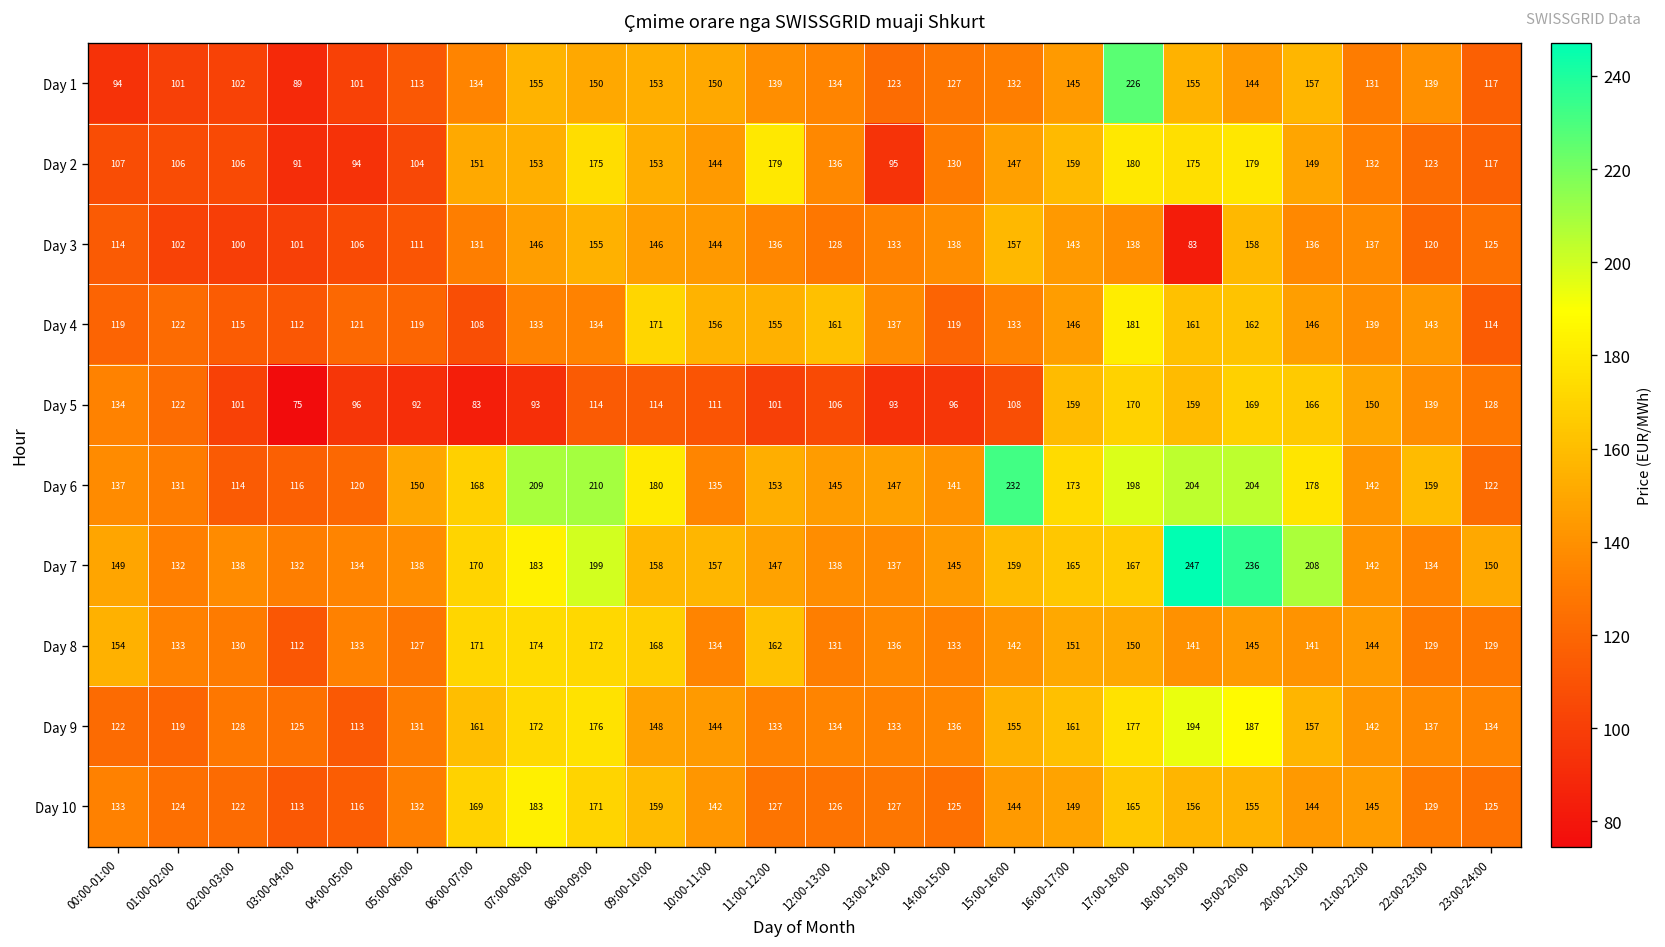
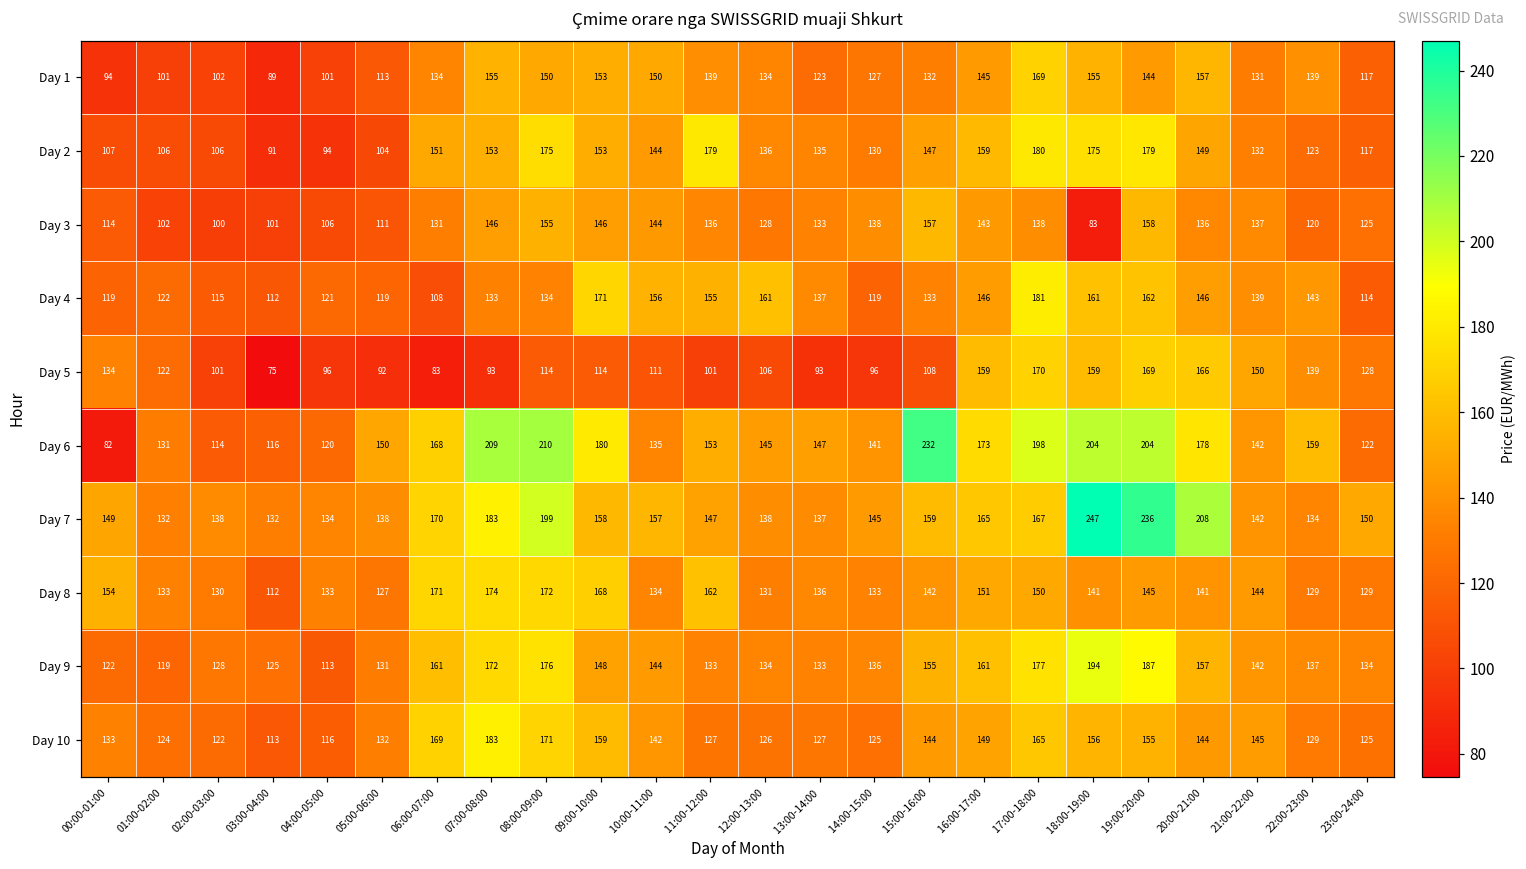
  {
    "Day 1": {
      "00:00-01:00": 94,
      "01:00-02:00": 101,
      "02:00-03:00": 102,
      "03:00-04:00": 89,
      "04:00-05:00": 101,
      "05:00-06:00": 113,
      "06:00-07:00": 134,
      "07:00-08:00": 155,
      "08:00-09:00": 150,
      "09:00-10:00": 153,
      "10:00-11:00": 150,
      "11:00-12:00": 139,
      "12:00-13:00": 134,
      "13:00-14:00": 123,
      "14:00-15:00": 127,
      "15:00-16:00": 132,
      "16:00-17:00": 145,
-     "17:00-18:00": 226,
+     "17:00-18:00": 169,
      "18:00-19:00": 155,
      "19:00-20:00": 144,
      "20:00-21:00": 157,
      "21:00-22:00": 131,
      "22:00-23:00": 139,
      "23:00-24:00": 117
    },
    "Day 2": {
      "00:00-01:00": 107,
      "01:00-02:00": 106,
      "02:00-03:00": 106,
      "03:00-04:00": 91,
      "04:00-05:00": 94,
      "05:00-06:00": 104,
      "06:00-07:00": 151,
      "07:00-08:00": 153,
      "08:00-09:00": 175,
      "09:00-10:00": 153,
      "10:00-11:00": 144,
      "11:00-12:00": 179,
      "12:00-13:00": 136,
-     "13:00-14:00": 95,
+     "13:00-14:00": 135,
      "14:00-15:00": 130,
      "15:00-16:00": 147,
      "16:00-17:00": 159,
      "17:00-18:00": 180,
      "18:00-19:00": 175,
      "19:00-20:00": 179,
      "20:00-21:00": 149,
      "21:00-22:00": 132,
      "22:00-23:00": 123,
      "23:00-24:00": 117
    },
    "Day 6": {
-     "00:00-01:00": 137,
+     "00:00-01:00": 82,
      "01:00-02:00": 131,
      "02:00-03:00": 114,
      "03:00-04:00": 116,
      "04:00-05:00": 120,
      "05:00-06:00": 150,
      "06:00-07:00": 168,
      "07:00-08:00": 209,
      "08:00-09:00": 210,
      "09:00-10:00": 180,
      "10:00-11:00": 135,
      "11:00-12:00": 153,
      "12:00-13:00": 145,
      "13:00-14:00": 147,
      "14:00-15:00": 141,
      "15:00-16:00": 232,
      "16:00-17:00": 173,
      "17:00-18:00": 198,
      "18:00-19:00": 204,
      "19:00-20:00": 204,
      "20:00-21:00": 178,
      "21:00-22:00": 142,
      "22:00-23:00": 159,
      "23:00-24:00": 122
    }
  }
